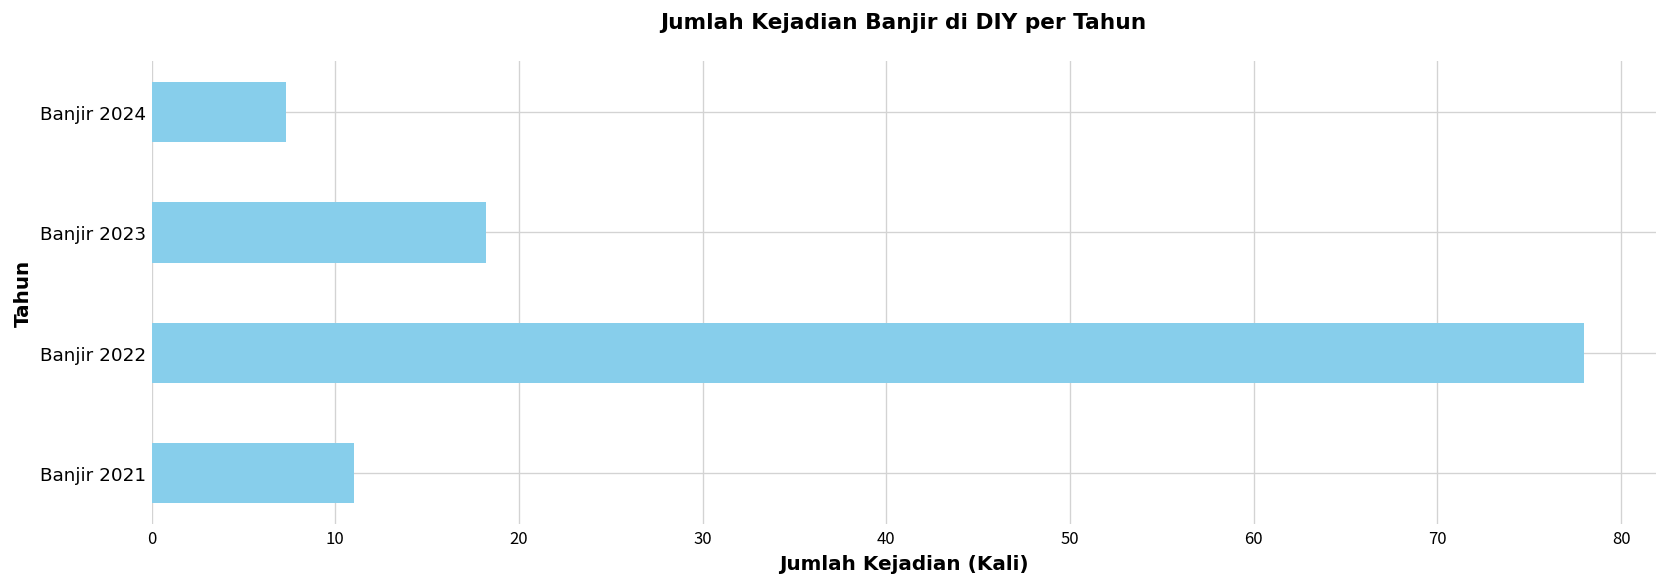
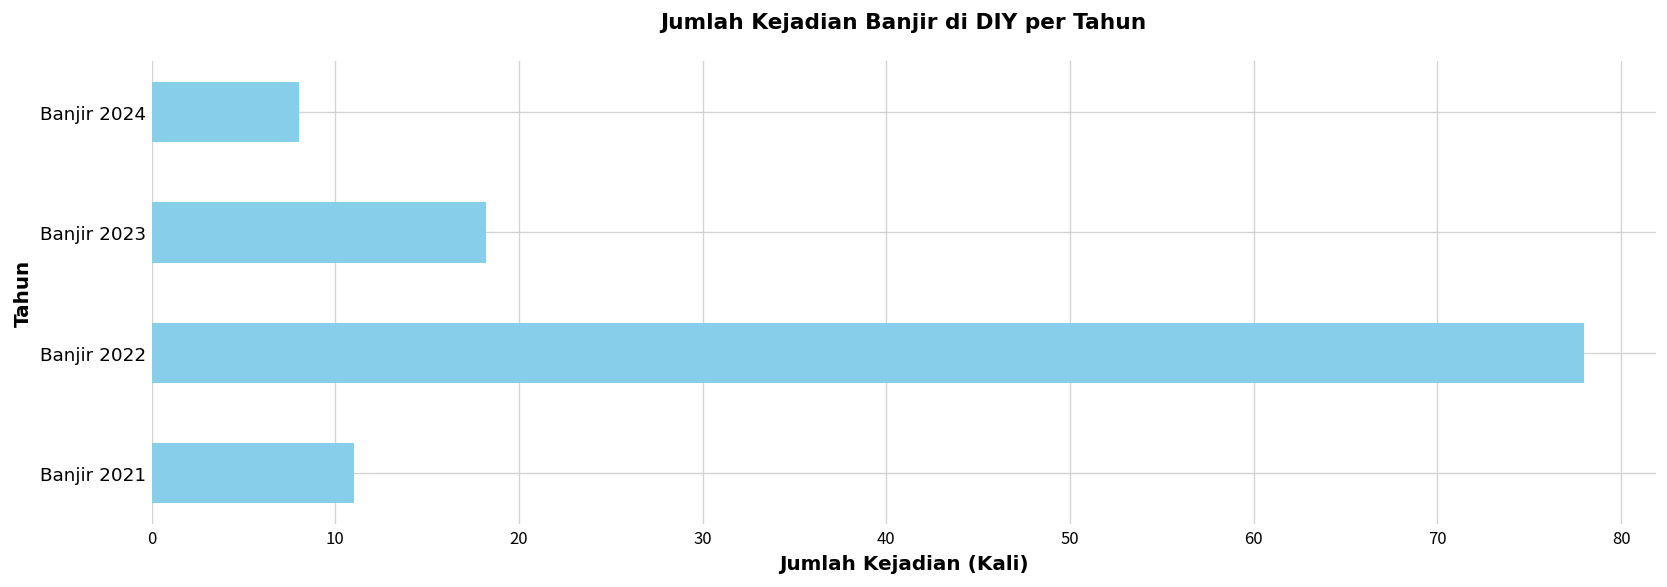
  {
-   "Banjir 2024": 7.3,
+   "Banjir 2024": 8.0,
    "Banjir 2023": 18.2,
    "Banjir 2022": 78.0,
    "Banjir 2021": 11.0
  }
